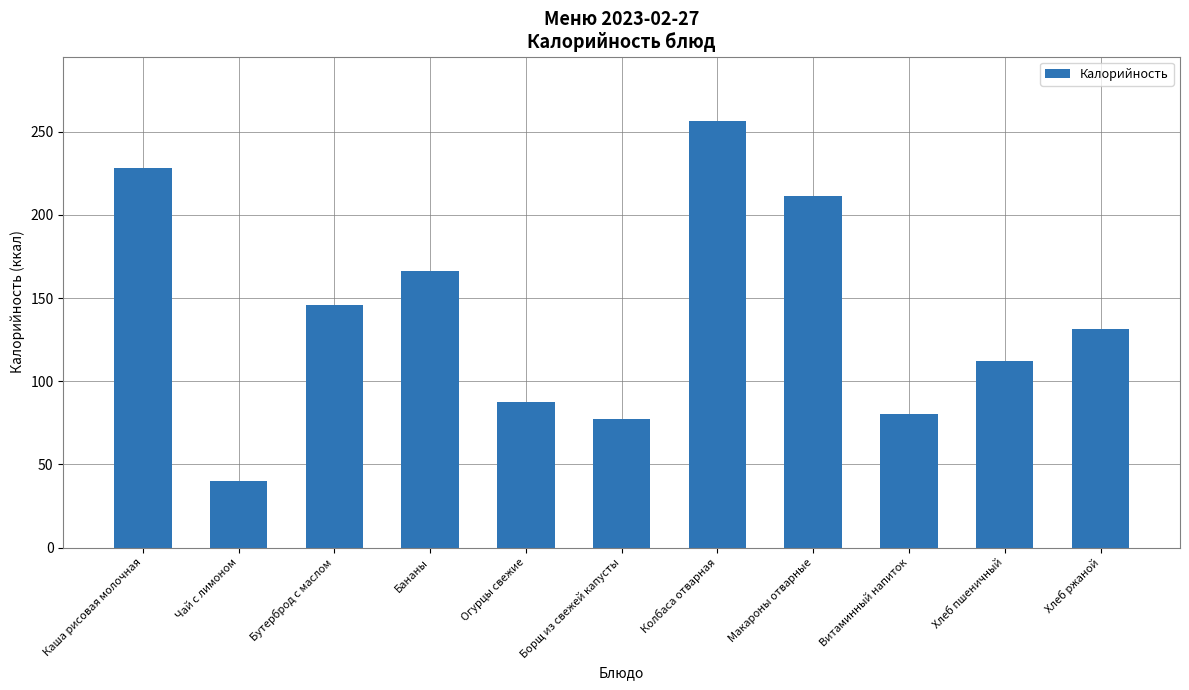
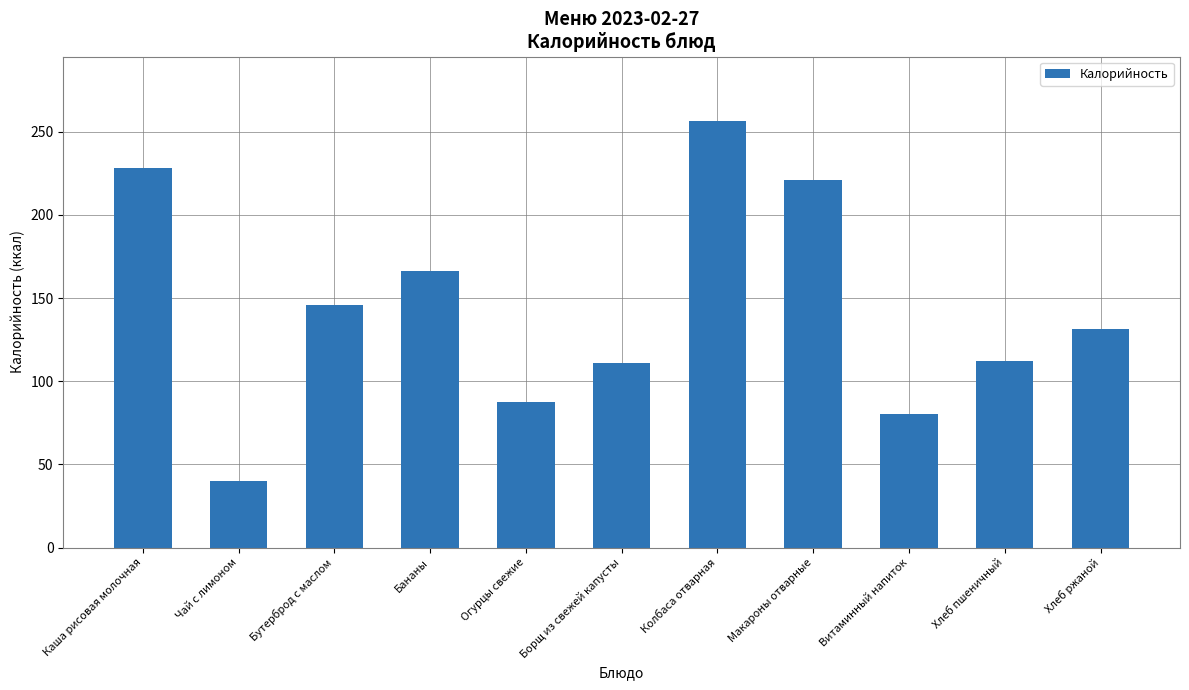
  {
    "Каша рисовая молочная": 228,
    "Чай с лимоном": 40,
    "Бутерброд с маслом": 146,
    "Бананы": 166,
    "Огурцы свежие": 88,
-   "Борщ из свежей капусты": 77,
+   "Борщ из свежей капусты": 111,
    "Колбаса отварная": 257,
-   "Макароны отварные": 211,
+   "Макароны отварные": 221,
    "Витаминный напиток": 80,
    "Хлеб пшеничный": 112,
    "Хлеб ржаной": 131
  }
